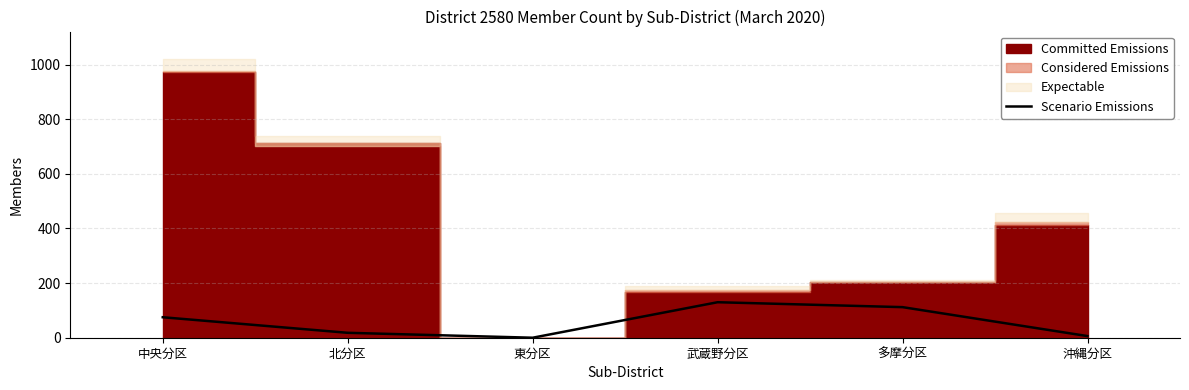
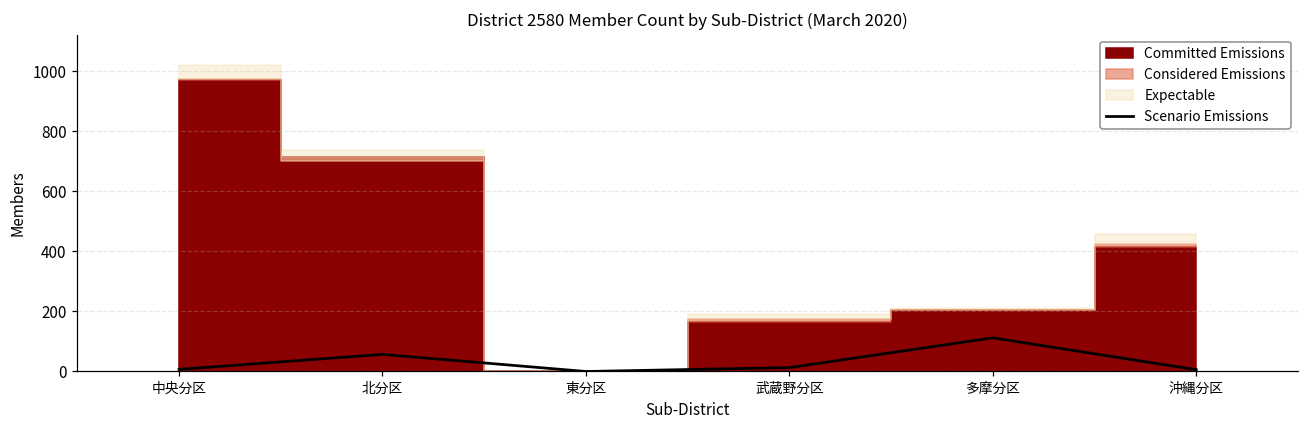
  {
    "Scenario Emissions": {
-     "中央分区": 80,
-     "北分区": 20,
+     "中央分区": 10,
+     "北分区": 60,
      "東分区": 0,
-     "武蔵野分区": 130,
+     "武蔵野分区": 10,
      "多摩分区": 110,
      "沖縄分区": 10
    }
  }
